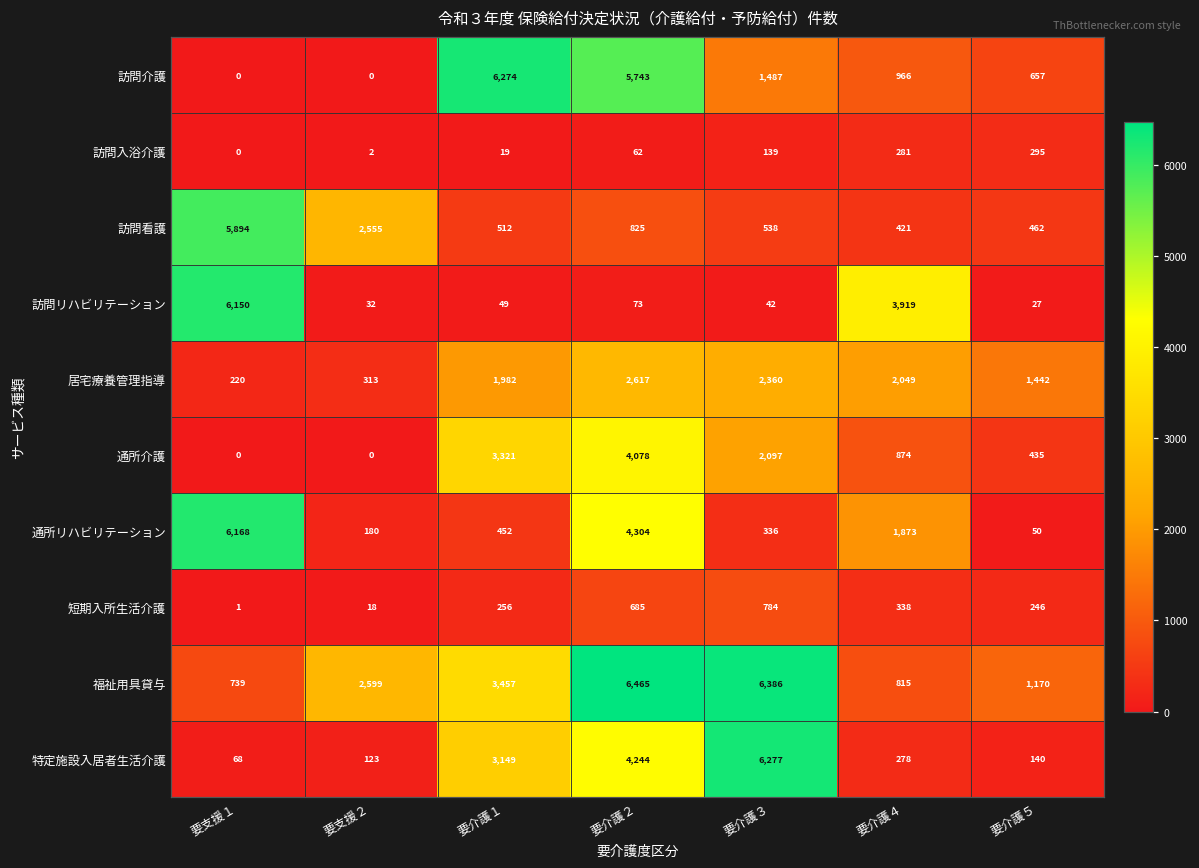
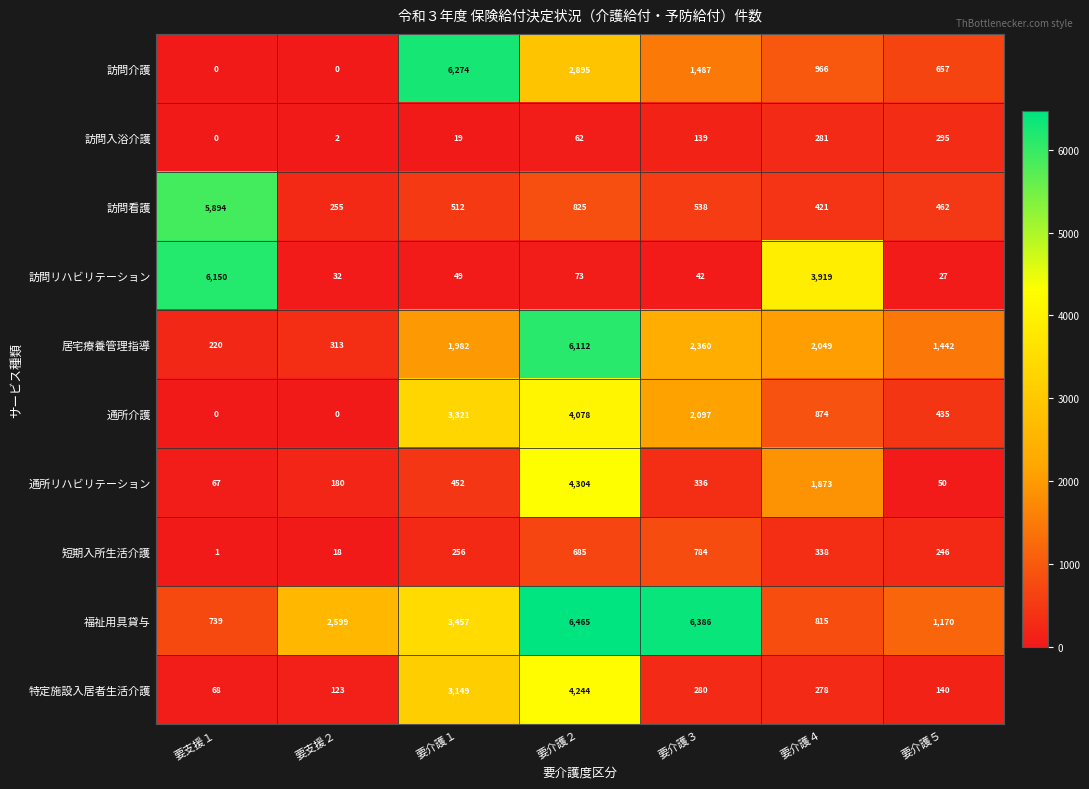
  {
    "訪問介護": {
      "要支援１": "0",
      "要支援２": "0",
      "要介護１": "6,274",
-     "要介護２": "5,743",
+     "要介護２": "2,895",
      "要介護３": "1,487",
      "要介護４": "966",
      "要介護５": "657"
    },
    "訪問入浴介護": {
      "要支援１": "0",
      "要支援２": "2",
      "要介護１": "19",
      "要介護２": "62",
      "要介護３": "139",
      "要介護４": "281",
      "要介護５": "295"
    },
    "訪問看護": {
      "要支援１": "5,894",
-     "要支援２": "2,555",
+     "要支援２": "255",
      "要介護１": "512",
      "要介護２": "825",
      "要介護３": "538",
      "要介護４": "421",
      "要介護５": "462"
    },
    "訪問リハビリテーション": {
      "要支援１": "6,150",
      "要支援２": "32",
      "要介護１": "49",
      "要介護２": "73",
      "要介護３": "42",
      "要介護４": "3,919",
      "要介護５": "27"
    },
    "居宅療養管理指導": {
      "要支援１": "220",
      "要支援２": "313",
      "要介護１": "1,982",
-     "要介護２": "2,617",
+     "要介護２": "6,112",
      "要介護３": "2,360",
      "要介護４": "2,049",
      "要介護５": "1,442"
    },
    "通所介護": {
      "要支援１": "0",
      "要支援２": "0",
      "要介護１": "3,321",
      "要介護２": "4,078",
      "要介護３": "2,097",
      "要介護４": "874",
      "要介護５": "435"
    },
    "通所リハビリテーション": {
-     "要支援１": "6,168",
+     "要支援１": "67",
      "要支援２": "180",
      "要介護１": "452",
      "要介護２": "4,304",
      "要介護３": "336",
      "要介護４": "1,873",
      "要介護５": "50"
    },
    "短期入所生活介護": {
      "要支援１": "1",
      "要支援２": "18",
      "要介護１": "256",
      "要介護２": "685",
      "要介護３": "784",
      "要介護４": "338",
      "要介護５": "246"
    },
    "福祉用具貸与": {
      "要支援１": "739",
      "要支援２": "2,599",
      "要介護１": "3,457",
      "要介護２": "6,465",
      "要介護３": "6,386",
      "要介護４": "815",
      "要介護５": "1,170"
    },
    "特定施設入居者生活介護": {
      "要支援１": "68",
      "要支援２": "123",
      "要介護１": "3,149",
      "要介護２": "4,244",
-     "要介護３": "6,277",
+     "要介護３": "280",
      "要介護４": "278",
      "要介護５": "140"
    }
  }
